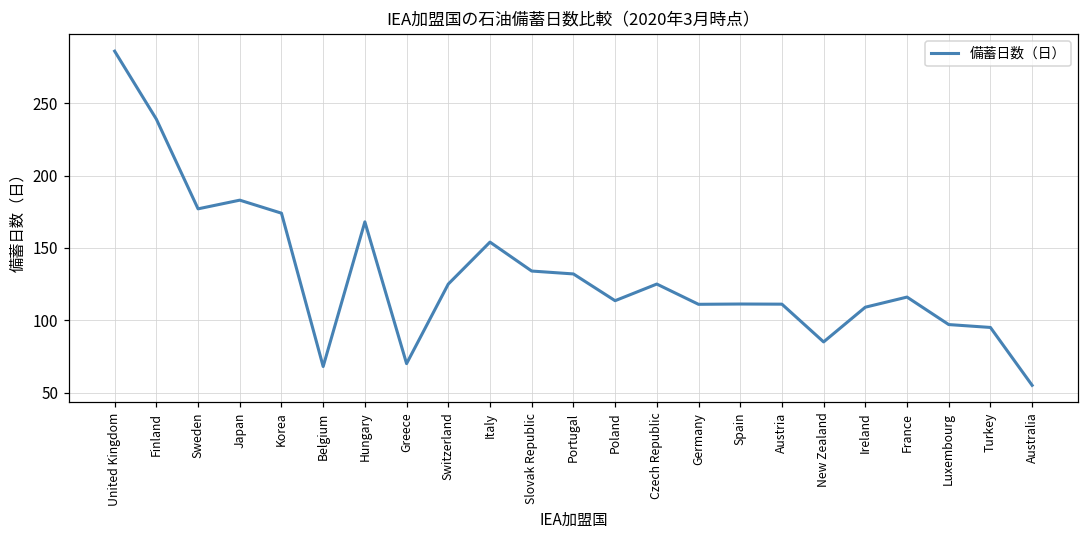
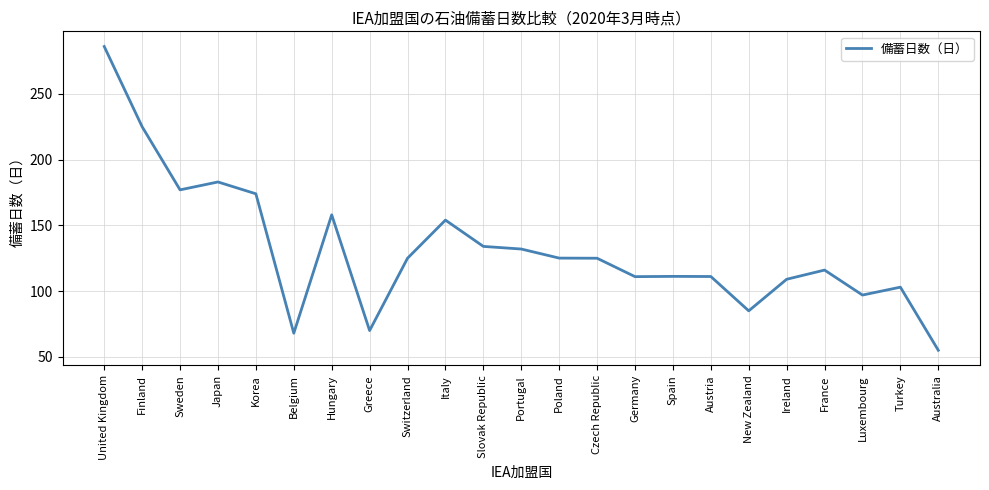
  {
    "United Kingdom": 286,
-   "Finland": 239,
+   "Finland": 225,
    "Sweden": 177,
    "Japan": 183,
    "Korea": 174,
    "Belgium": 68,
-   "Hungary": 168,
+   "Hungary": 158,
    "Greece": 70,
    "Switzerland": 125,
    "Italy": 154,
    "Slovak Republic": 134,
    "Portugal": 132,
-   "Poland": 114,
+   "Poland": 125,
    "Czech Republic": 125,
    "Germany": 111,
    "Spain": 111,
    "Austria": 111,
    "New Zealand": 85,
    "Ireland": 109,
    "France": 116,
    "Luxembourg": 97,
-   "Turkey": 95,
+   "Turkey": 103,
    "Australia": 55
  }
